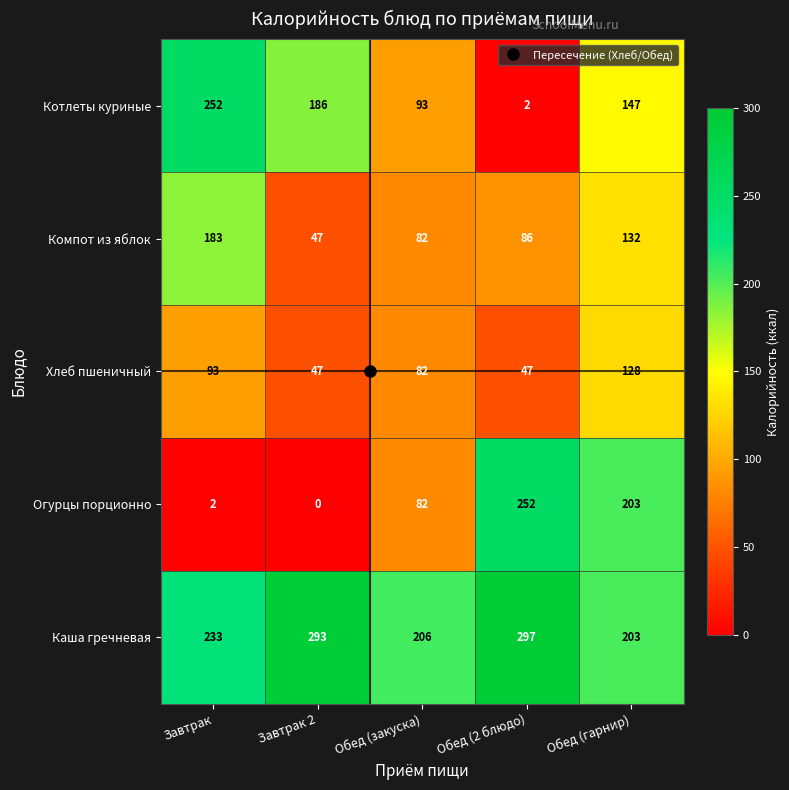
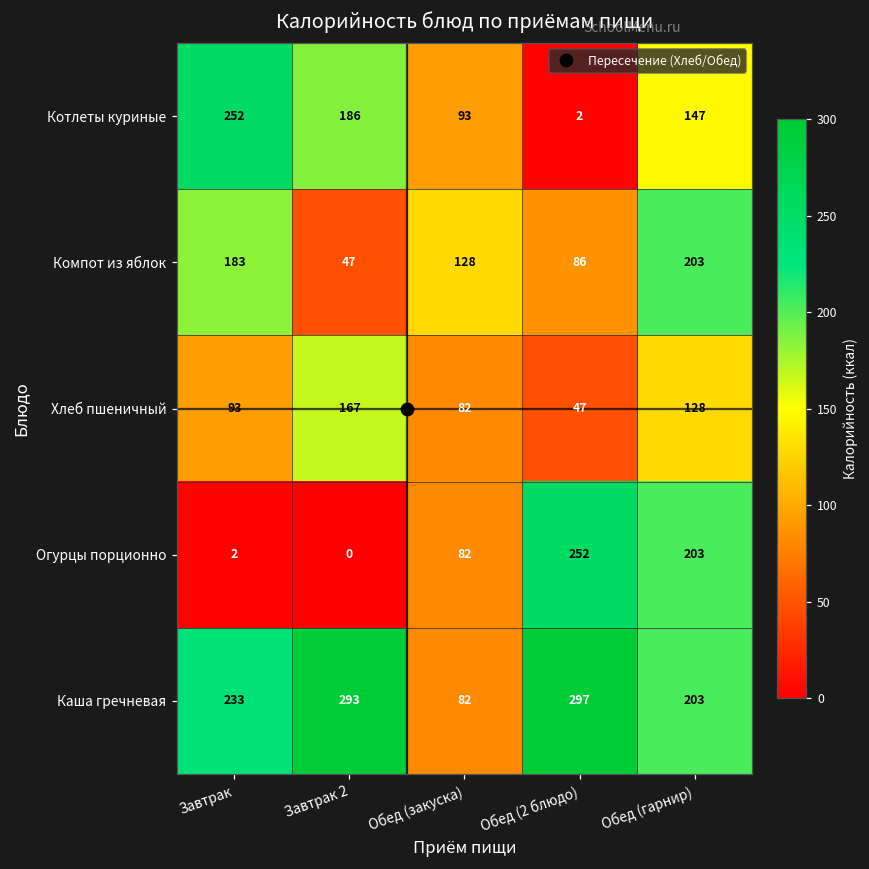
  {
    "Котлеты куриные": {
      "Завтрак": 252,
      "Завтрак 2": 186,
      "Обед (закуска)": 93,
      "Обед (2 блюдо)": 2,
      "Обед (гарнир)": 147
    },
    "Компот из яблок": {
      "Завтрак": 183,
      "Завтрак 2": 47,
-     "Обед (закуска)": 82,
+     "Обед (закуска)": 128,
      "Обед (2 блюдо)": 86,
-     "Обед (гарнир)": 132
+     "Обед (гарнир)": 203
    },
    "Хлеб пшеничный": {
      "Завтрак": 93,
-     "Завтрак 2": 47,
+     "Завтрак 2": 167,
      "Обед (закуска)": 82,
      "Обед (2 блюдо)": 47,
      "Обед (гарнир)": 128
    },
    "Огурцы порционно": {
      "Завтрак": 2,
      "Завтрак 2": 0,
      "Обед (закуска)": 82,
      "Обед (2 блюдо)": 252,
      "Обед (гарнир)": 203
    },
    "Каша гречневая": {
      "Завтрак": 233,
      "Завтрак 2": 293,
-     "Обед (закуска)": 206,
+     "Обед (закуска)": 82,
      "Обед (2 блюдо)": 297,
      "Обед (гарнир)": 203
    }
  }
